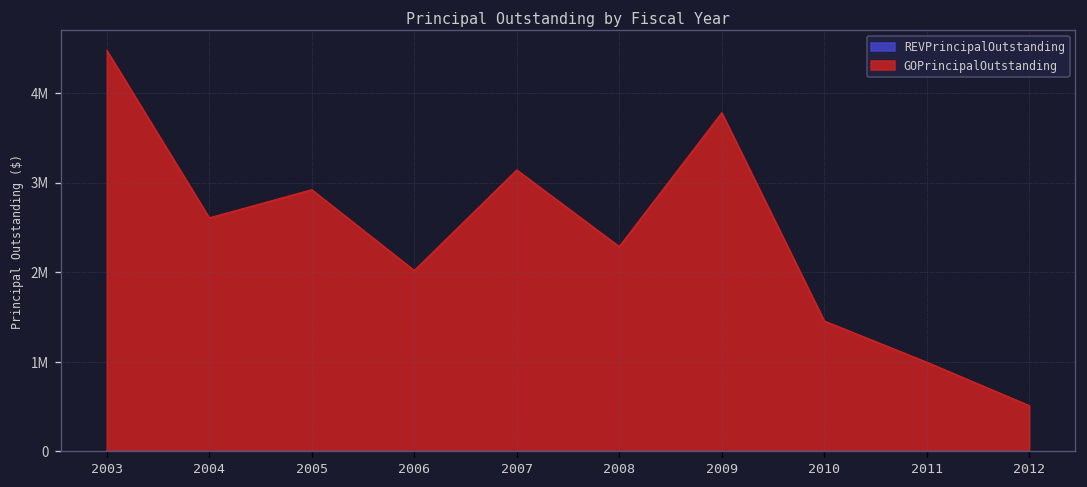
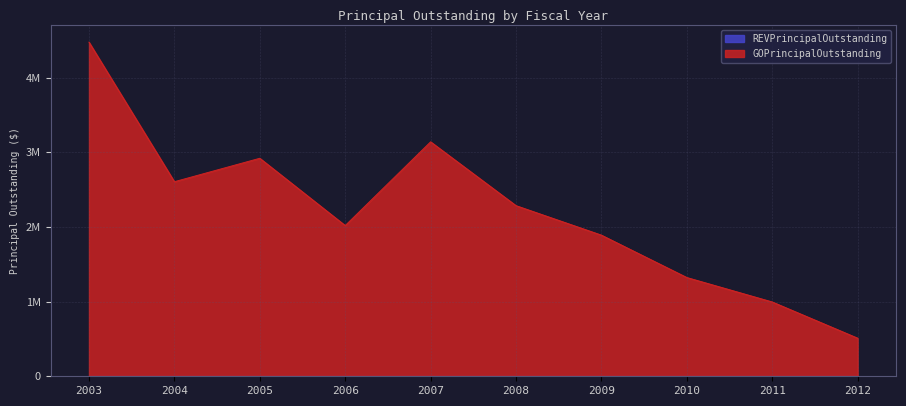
  {
    "REVPrincipalOutstanding": {
      "2003": 0,
      "2004": 0,
      "2005": 0,
      "2006": 0,
      "2007": 0,
      "2008": 0,
      "2009": 0,
      "2010": 0,
      "2011": 0,
      "2012": 0
    },
    "GOPrincipalOutstanding": {
      "2003": 4500000,
      "2004": 2600000,
      "2005": 2900000,
      "2006": 2000000,
      "2007": 3100000,
      "2008": 2300000,
-     "2009": 3800000,
-     "2010": 1500000,
+     "2009": 1900000,
+     "2010": 1300000,
      "2011": 1000000,
      "2012": 500000
    }
  }
